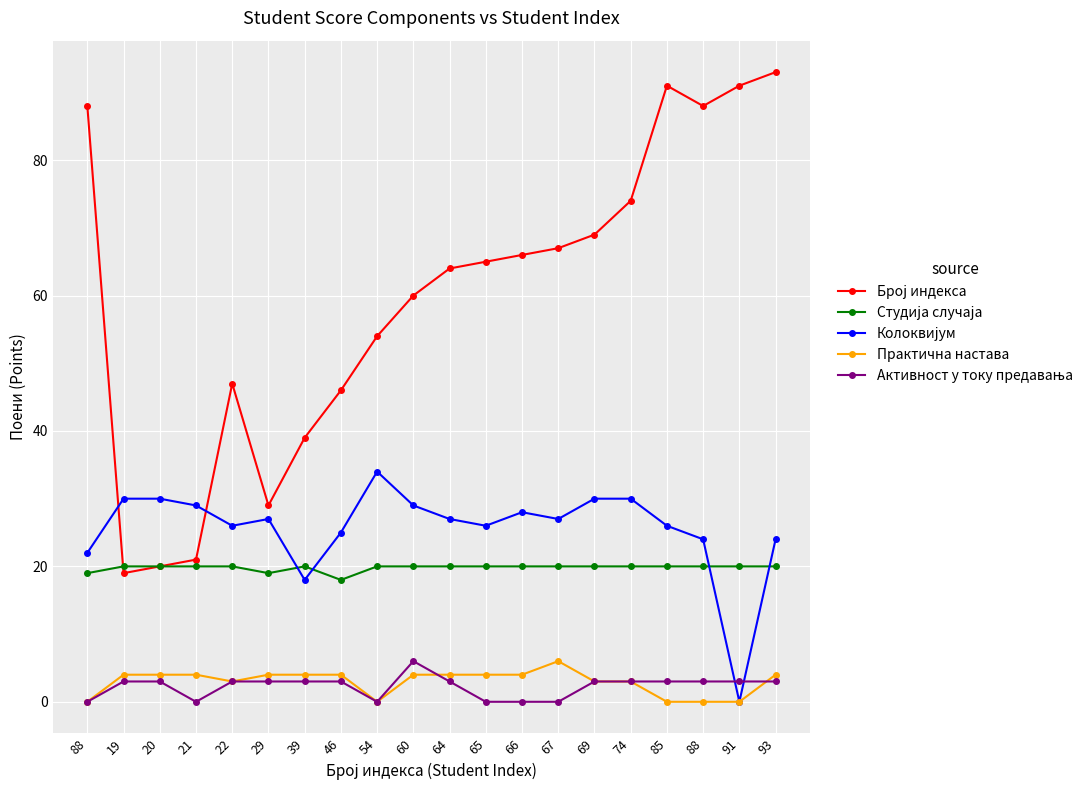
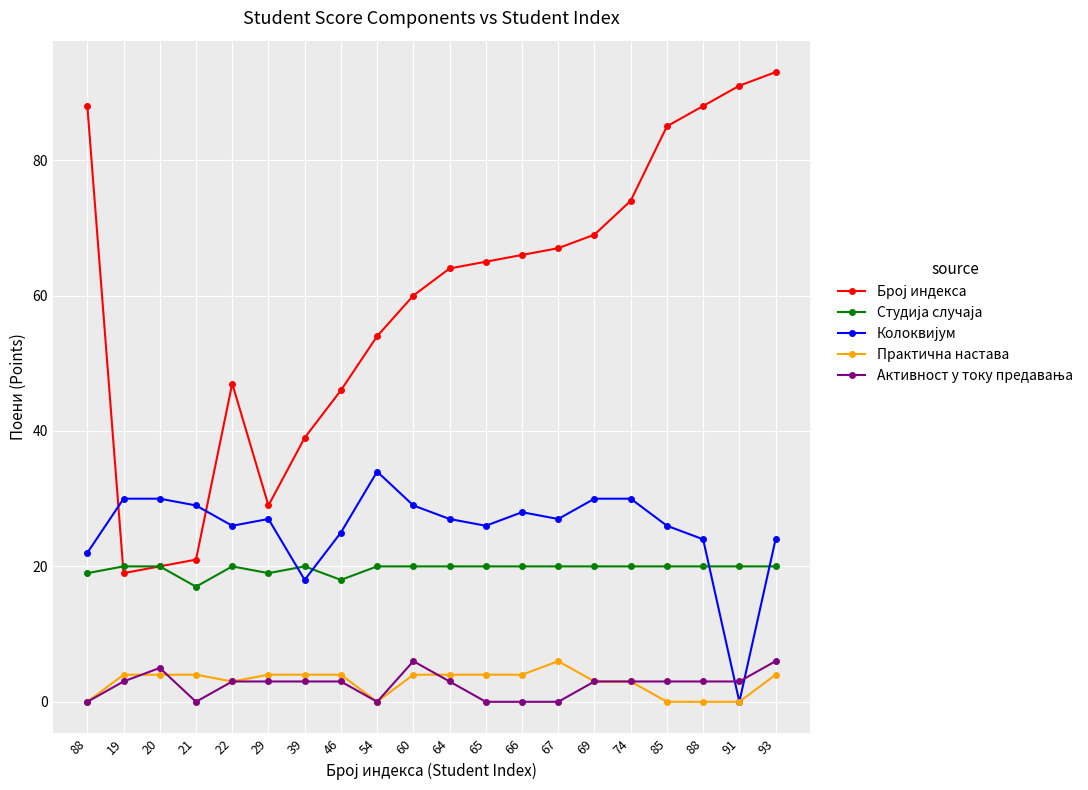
  {
    "Број индекса": {
      "19": 19,
      "21": 21,
      "22": 47,
      "29": 29,
      "39": 39,
      "46": 46,
      "54": 54,
      "60": 60,
      "64": 64,
      "65": 65,
      "66": 66,
      "67": 67,
      "69": 69,
      "74": 74,
-     "85": 91,
+     "85": 85,
      "91": 91,
      "93": 93
    },
    "Студија случаја": {
      "19": 20,
-     "21": 20,
+     "21": 17,
      "22": 20,
      "29": 19,
      "39": 20,
      "46": 18,
      "54": 20,
      "60": 20,
      "64": 20,
      "65": 20,
      "66": 20,
      "67": 20,
      "69": 20,
      "74": 20,
      "85": 20,
      "91": 20,
      "93": 20
    },
    "Колоквијум": {
      "19": 30,
      "20": 30,
      "21": 29,
      "22": 26,
      "29": 27,
      "39": 18,
      "46": 25,
      "54": 34,
      "60": 29,
      "64": 27,
      "65": 26,
      "66": 28,
      "67": 27,
      "69": 30,
      "74": 30,
      "85": 26,
      "93": 24
    },
    "Практична настава": {
      "19": 4,
      "20": 4,
      "21": 4,
      "29": 4,
      "39": 4,
      "46": 4,
      "60": 4,
      "64": 4,
      "65": 4,
      "66": 4,
      "67": 6,
      "85": 0,
      "93": 4
    },
    "Активност у току предавања": {
      "19": 3,
-     "20": 3,
+     "20": 5,
      "21": 0,
      "29": 3,
      "39": 3,
      "46": 3,
      "60": 6,
      "64": 3,
      "65": 0,
      "66": 0,
      "67": 0,
      "85": 3,
      "91": 3,
-     "93": 3
+     "93": 6
    }
  }
